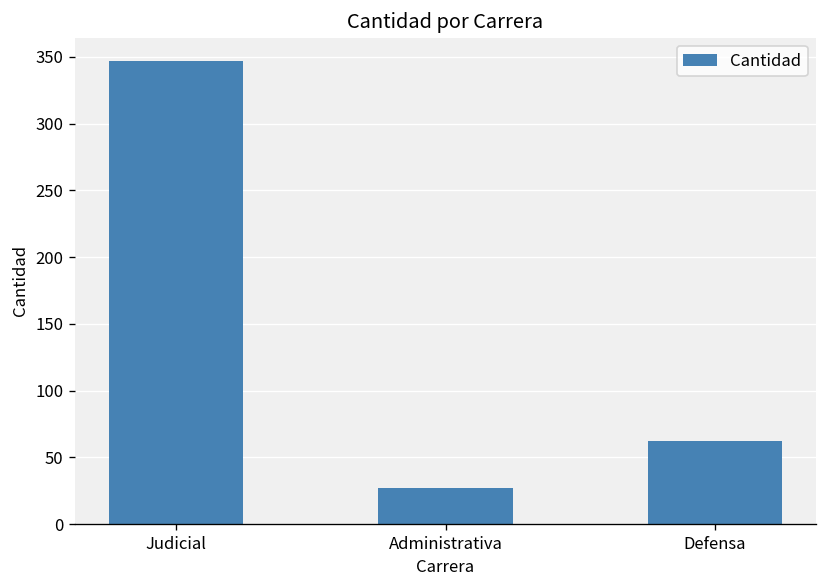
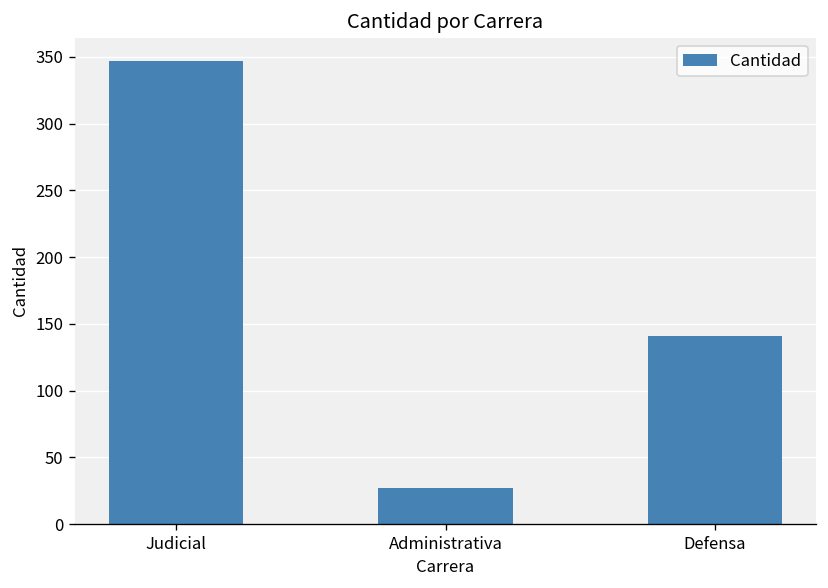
  {
    "Judicial": 347,
    "Administrativa": 27,
-   "Defensa": 62
+   "Defensa": 141
  }
